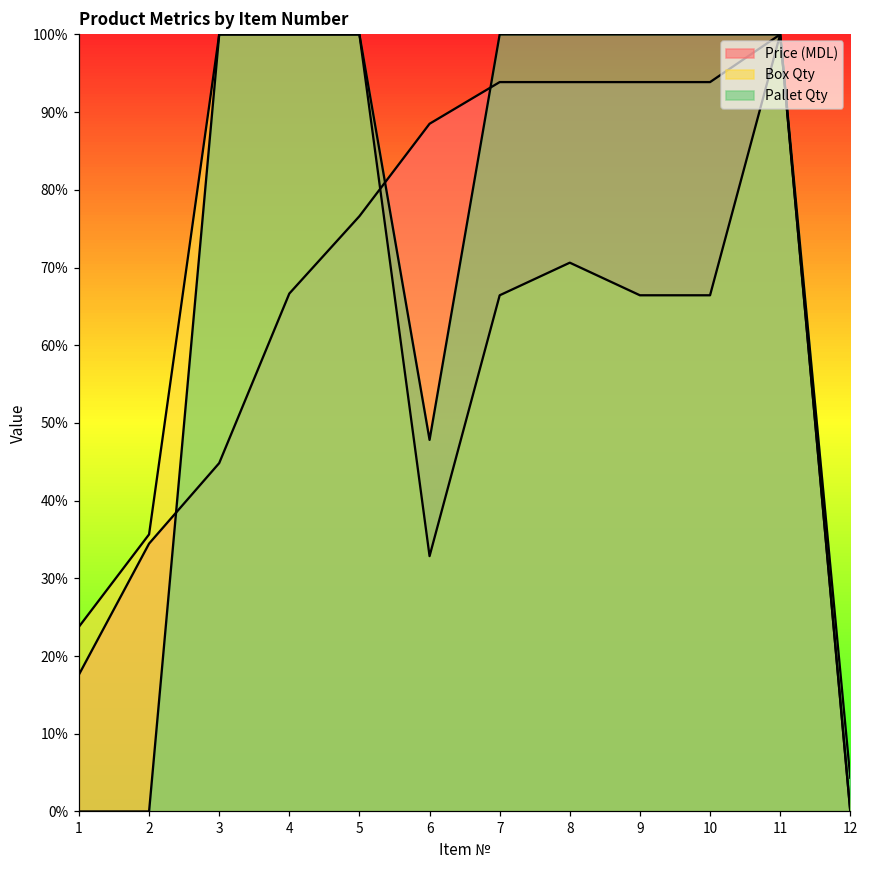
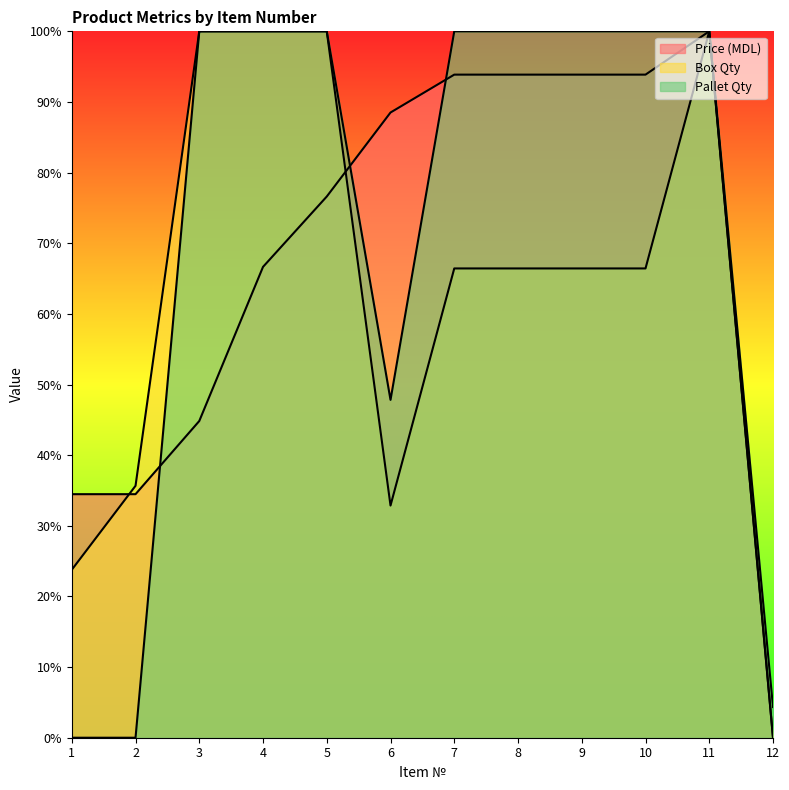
  {
    "Price (MDL)": {
-     "1": "18%",
+     "1": "34%",
      "2": "34%",
      "3": "45%",
      "4": "67%",
      "5": "77%",
      "6": "89%",
      "7": "94%",
      "8": "94%",
      "9": "94%",
      "10": "94%"
    },
    "Box Qty": {
      "1": "24%",
      "2": "36%",
      "6": "33%",
      "7": "66%",
-     "8": "71%",
+     "8": "66%",
      "9": "66%",
      "10": "66%"
    },
    "Pallet Qty": {
      "1": "0%",
      "2": "0%",
      "6": "48%",
      "7": "100%",
      "8": "100%",
      "9": "100%",
      "10": "100%",
      "12": "4%"
    }
  }
